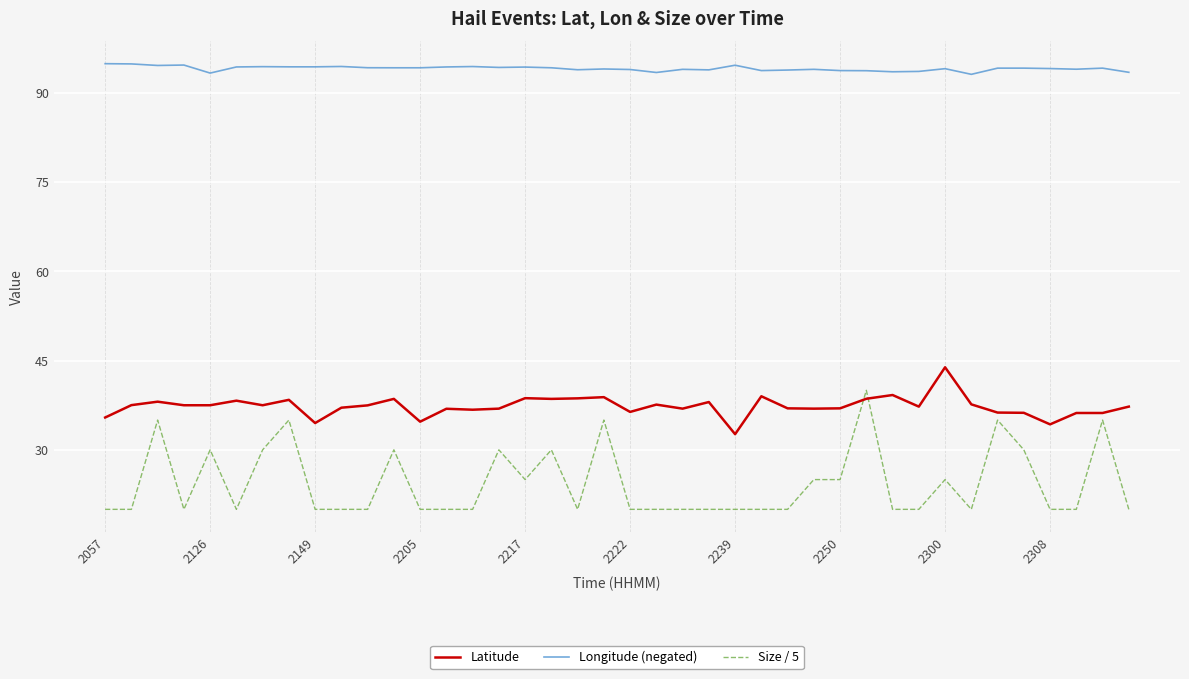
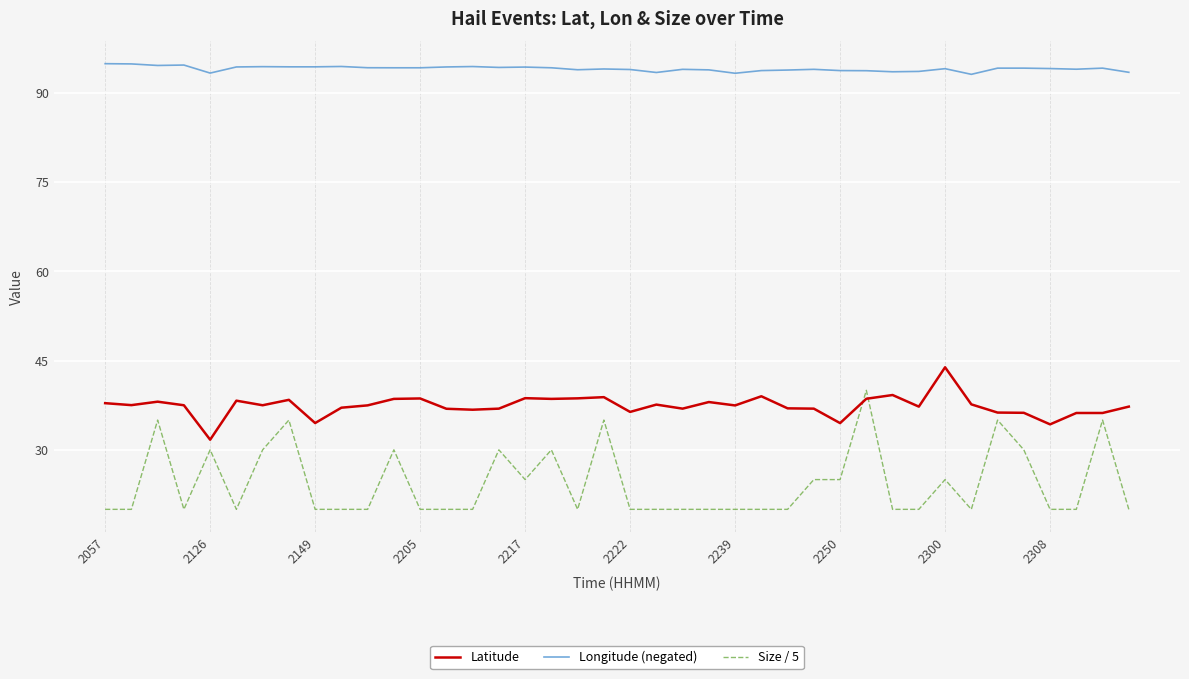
  {
    "Latitude": {
-     "2057": 35,
-     "2126": 37,
+     "2057": 38,
+     "2126": 32,
      "2149": 35,
-     "2205": 35,
+     "2205": 39,
      "2217": 39,
      "2222": 36,
-     "2239": 33,
-     "2250": 37,
+     "2239": 37,
+     "2250": 34,
      "2300": 44,
      "2308": 34
    },
    "Longitude (negated)": {
      "2057": 95,
      "2126": 93,
      "2149": 94,
      "2205": 94,
      "2217": 94,
      "2222": 94,
-     "2239": 95,
+     "2239": 93,
      "2250": 94,
      "2300": 94,
      "2308": 94
    },
    "Size / 5": {
      "2057": 20,
      "2126": 30,
      "2149": 20,
      "2205": 20,
      "2217": 25,
      "2222": 20,
      "2239": 20,
      "2250": 25,
      "2300": 25,
      "2308": 20
    }
  }
